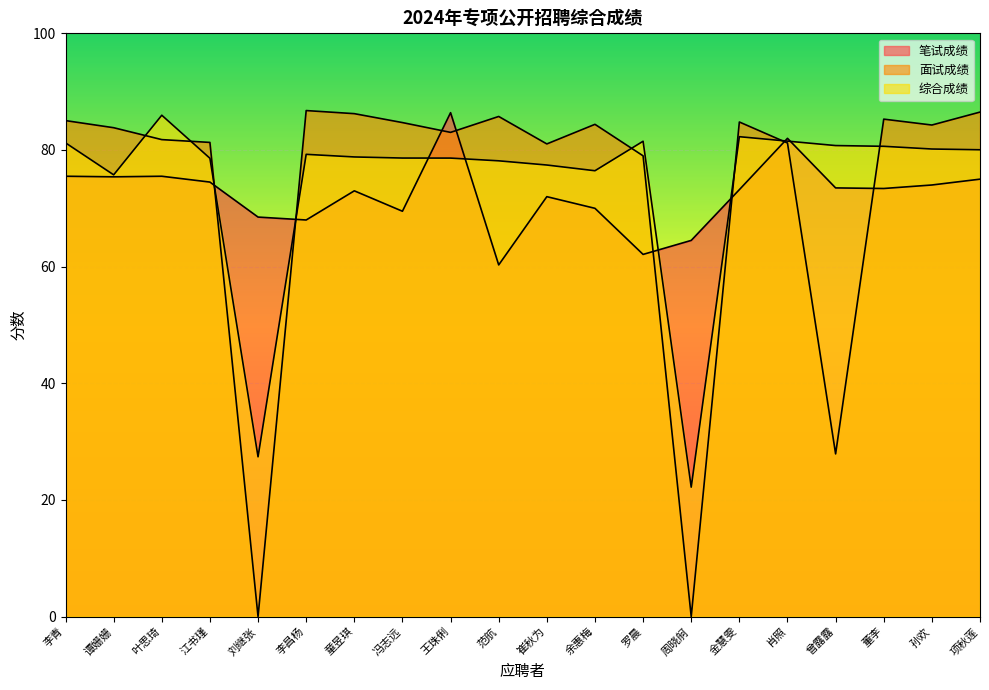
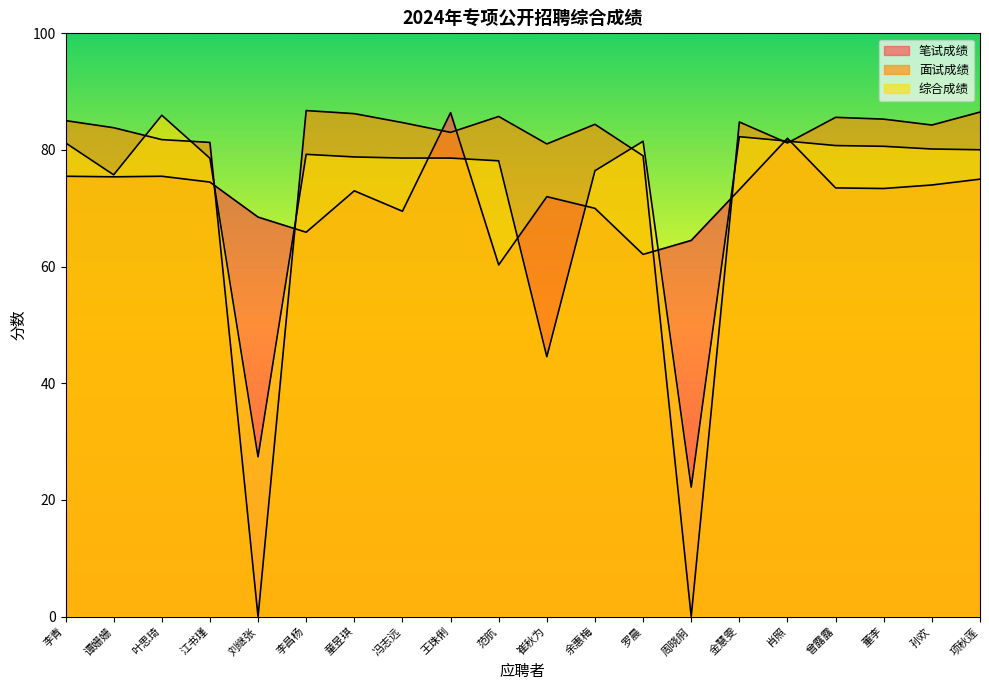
  {
    "笔试成绩": {
      "李青": 76,
      "叶思琦": 76,
      "江书瑾": 75,
      "刘继张": 69,
-     "李昌杨": 68,
+     "李昌杨": 66,
      "童昱琪": 73,
      "冯志远": 70,
      "王珠俐": 86,
      "范航": 60,
      "崔秋为": 72,
      "余惠梅": 70,
      "罗晨": 62,
      "周晓舸": 65,
      "金慧雯": 73,
      "肖照": 82,
      "曾露露": 74,
      "董李": 73,
      "孙欢": 74,
      "项秋莲": 75
    },
    "面试成绩": {
      "李青": 85,
      "谭姗姗": 84,
      "叶思琦": 82,
      "江书瑾": 81,
      "刘继张": 0,
      "李昌杨": 87,
      "童昱琪": 86,
      "冯志远": 85,
      "王珠俐": 83,
      "范航": 86,
      "崔秋为": 81,
      "余惠梅": 84,
      "罗晨": 79,
      "周晓舸": 0,
      "金慧雯": 85,
-     "曾露露": 28,
+     "曾露露": 86,
      "董李": 85,
      "孙欢": 84,
      "项秋莲": 87
    },
    "综合成绩": {
      "李青": 81,
      "叶思琦": 86,
      "江书瑾": 79,
      "刘继张": 27,
      "李昌杨": 79,
      "童昱琪": 79,
      "冯志远": 79,
      "王珠俐": 79,
      "范航": 78,
-     "崔秋为": 77,
+     "崔秋为": 45,
      "余惠梅": 76,
      "罗晨": 82,
      "周晓舸": 22,
      "金慧雯": 82,
      "曾露露": 81,
      "董李": 81,
      "孙欢": 80,
      "项秋莲": 80
    }
  }
